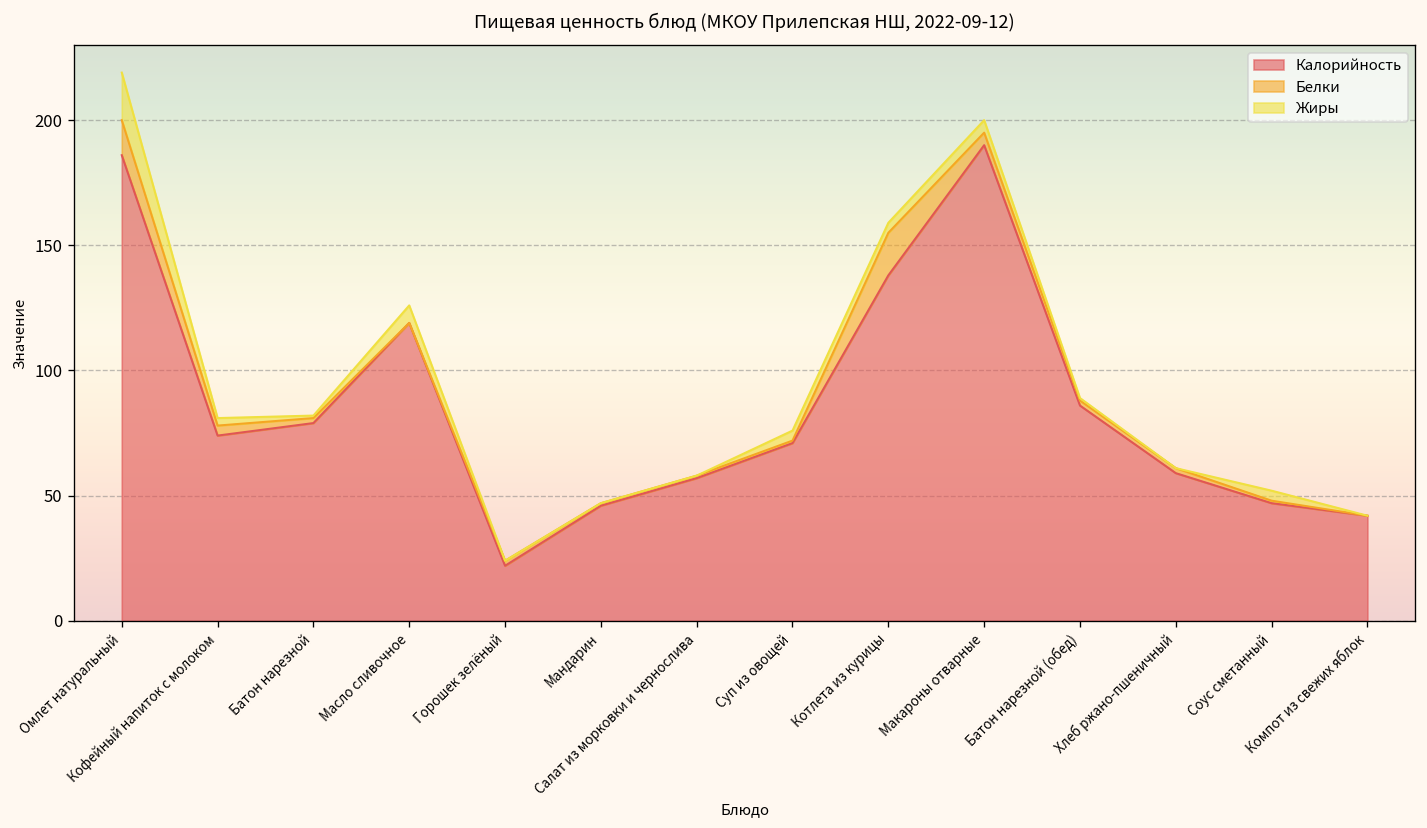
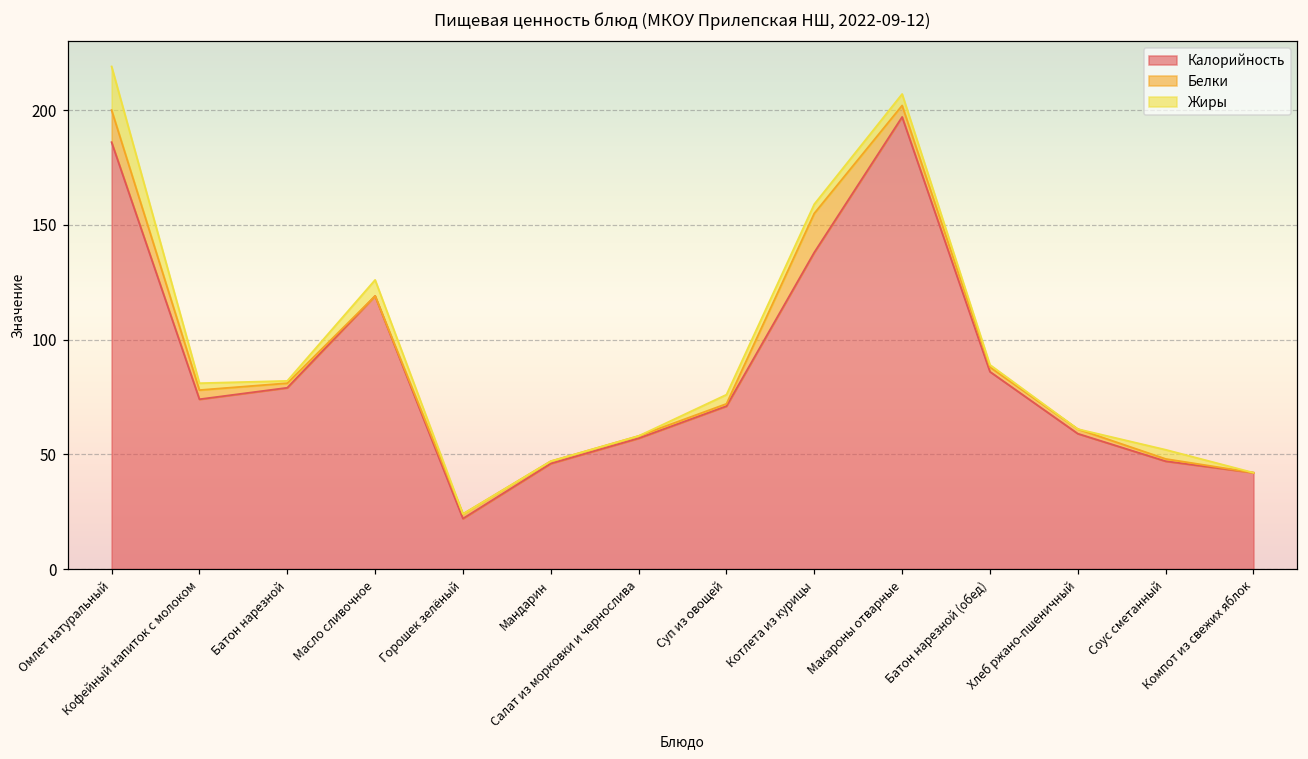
  {
    "Калорийность": {
      "Омлет натуральный": 186,
      "Кофейный напиток с молоком": 74,
      "Батон нарезной": 79,
      "Горошек зелёный": 22,
      "Котлета из курицы": 138,
-     "Макароны отварные": 190,
+     "Макароны отварные": 197,
      "Батон нарезной (обед)": 86,
      "Хлеб ржано-пшеничный": 59
    }
  }
